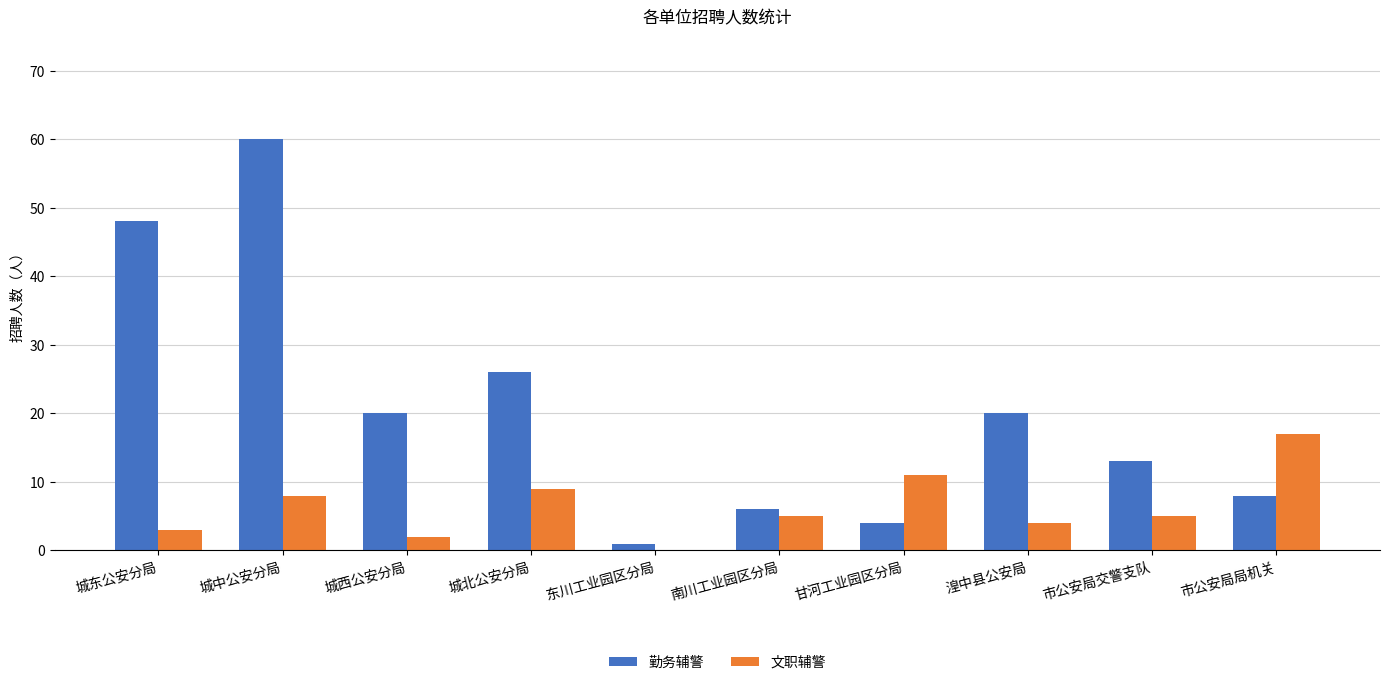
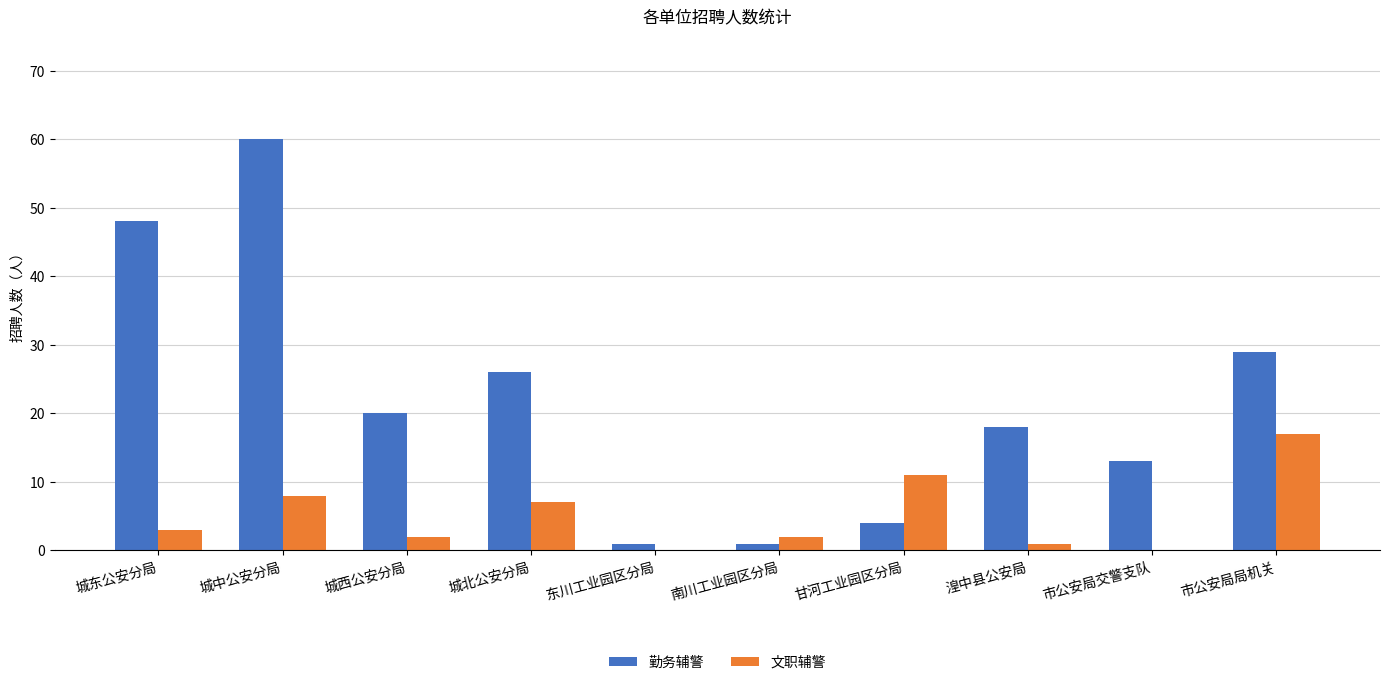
  {
    "勤务辅警": {
      "城东公安分局": 48,
      "城中公安分局": 60,
      "城西公安分局": 20,
      "城北公安分局": 26,
      "东川工业园区分局": 1,
-     "南川工业园区分局": 6,
+     "南川工业园区分局": 1,
      "甘河工业园区分局": 4,
-     "湟中县公安局": 20,
+     "湟中县公安局": 18,
      "市公安局交警支队": 13,
-     "市公安局局机关": 8
+     "市公安局局机关": 29
    },
    "文职辅警": {
      "城东公安分局": 3,
      "城中公安分局": 8,
      "城西公安分局": 2,
-     "城北公安分局": 9,
+     "城北公安分局": 7,
      "东川工业园区分局": 0,
-     "南川工业园区分局": 5,
+     "南川工业园区分局": 2,
      "甘河工业园区分局": 11,
-     "湟中县公安局": 4,
-     "市公安局交警支队": 5,
+     "湟中县公安局": 1,
+     "市公安局交警支队": 0,
      "市公安局局机关": 17
    }
  }
